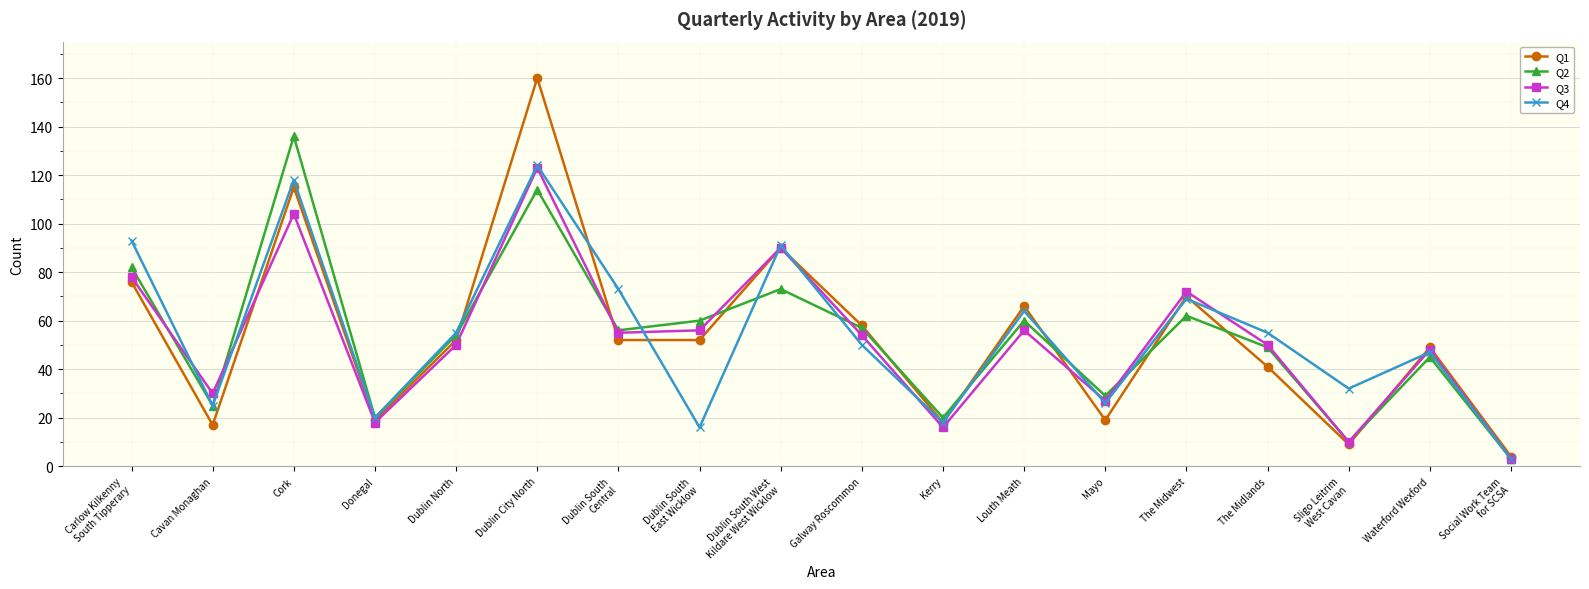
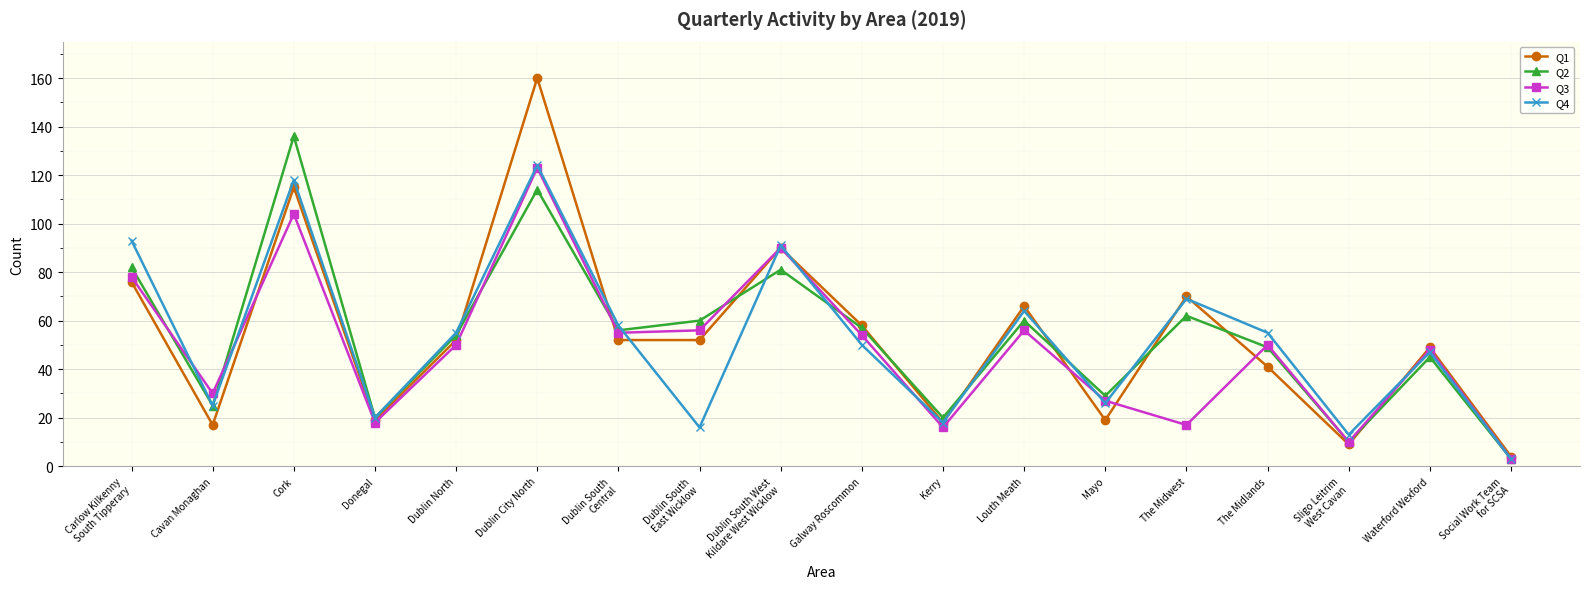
  {
    "Q1": {
      "Carlow Kilkenny South Tipperary": 76,
      "Cavan Monaghan": 17,
      "Cork": 115,
      "Dublin North": 52,
      "Dublin City North": 160,
      "Dublin South Central": 52,
      "Dublin South East Wicklow": 52,
      "Louth Meath": 66,
      "Mayo": 19,
      "The Midlands": 41
    },
    "Q2": {
      "Carlow Kilkenny South Tipperary": 82,
      "Cork": 136,
      "Dublin City North": 114,
      "Dublin South East Wicklow": 60,
-     "Dublin South West Kildare West Wicklow": 73,
+     "Dublin South West Kildare West Wicklow": 81,
      "Kerry": 20,
      "Louth Meath": 60,
      "Mayo": 29,
      "The Midwest": 62,
      "Waterford Wexford": 45
    },
    "Q3": {
      "Carlow Kilkenny South Tipperary": 78,
      "Cavan Monaghan": 30,
      "Cork": 104,
      "Dublin North": 50,
      "Dublin South East Wicklow": 56,
      "Galway Roscommon": 54,
      "Kerry": 16,
      "Louth Meath": 56,
-     "The Midwest": 72
+     "The Midwest": 17
    },
    "Q4": {
      "Carlow Kilkenny South Tipperary": 93,
      "Cork": 118,
-     "Dublin South Central": 73,
+     "Dublin South Central": 58,
      "Dublin South East Wicklow": 16,
      "Galway Roscommon": 50,
      "Louth Meath": 64,
      "The Midlands": 55,
-     "Sligo Leitrim West Cavan": 32
+     "Sligo Leitrim West Cavan": 13
    }
  }
